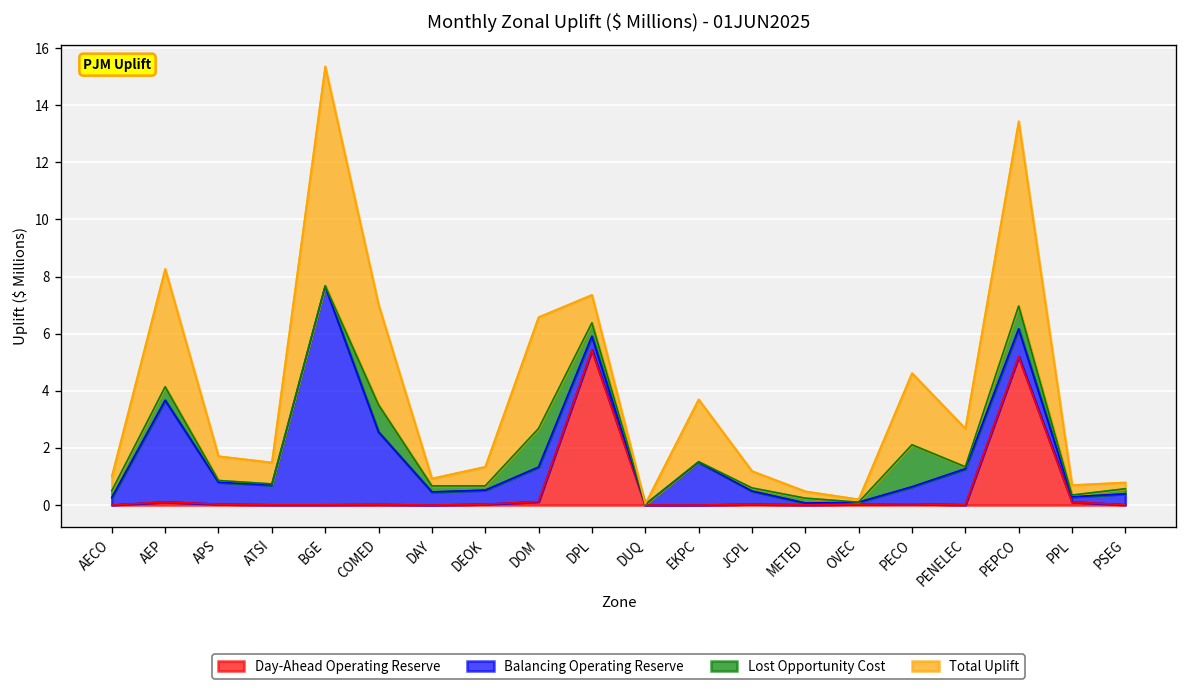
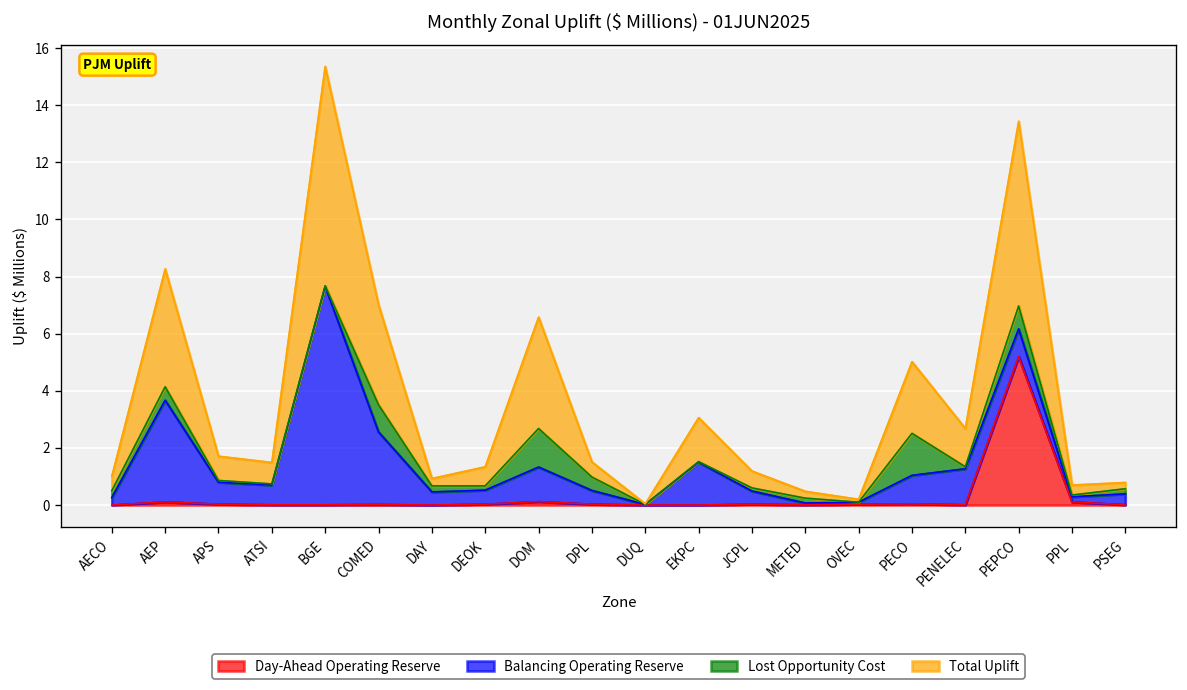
  {
    "Day-Ahead Operating Reserve": {
      "AECO": 0.0,
      "AEP": 0.1,
      "APS": 0.0,
      "ATSI": 0.0,
      "BGE": 0.0,
      "COMED": 0.0,
      "DAY": 0.0,
      "DEOK": 0.0,
      "DOM": 0.1,
-     "DPL": 5.4,
+     "DPL": 0.0,
      "EKPC": 0.0,
      "JCPL": 0.0,
      "PECO": 0.0,
      "PENELEC": 0.0,
      "PEPCO": 5.2,
      "PPL": 0.1,
      "PSEG": 0.0
    },
    "Balancing Operating Reserve": {
      "AECO": 0.3,
      "AEP": 3.6,
      "COMED": 2.5,
      "DAY": 0.5,
      "DEOK": 0.5,
      "DOM": 1.2,
      "DPL": 0.5,
      "JCPL": 0.5,
-     "PECO": 0.6,
+     "PECO": 1.0,
      "PEPCO": 1.0,
      "PSEG": 0.4
    },
    "Lost Opportunity Cost": {
      "AECO": 0.2,
      "AEP": 0.5,
      "COMED": 0.9,
      "DAY": 0.2,
      "DEOK": 0.2,
      "DOM": 1.4,
      "DPL": 0.5,
      "JCPL": 0.1,
      "METED": 0.2,
      "PECO": 1.5,
      "PEPCO": 0.8,
      "PSEG": 0.2
    },
    "Total Uplift": {
      "AECO": 0.5,
      "AEP": 4.1,
      "APS": 0.8,
      "ATSI": 0.8,
      "BGE": 7.7,
      "COMED": 3.5,
      "DAY": 0.3,
      "DEOK": 0.7,
      "DOM": 3.9,
-     "DPL": 1.0,
-     "EKPC": 2.2,
+     "DPL": 0.5,
+     "EKPC": 1.5,
      "JCPL": 0.6,
      "METED": 0.2,
      "PECO": 2.5,
      "PENELEC": 1.3,
      "PEPCO": 6.5,
      "PPL": 0.4,
      "PSEG": 0.2
    }
  }
